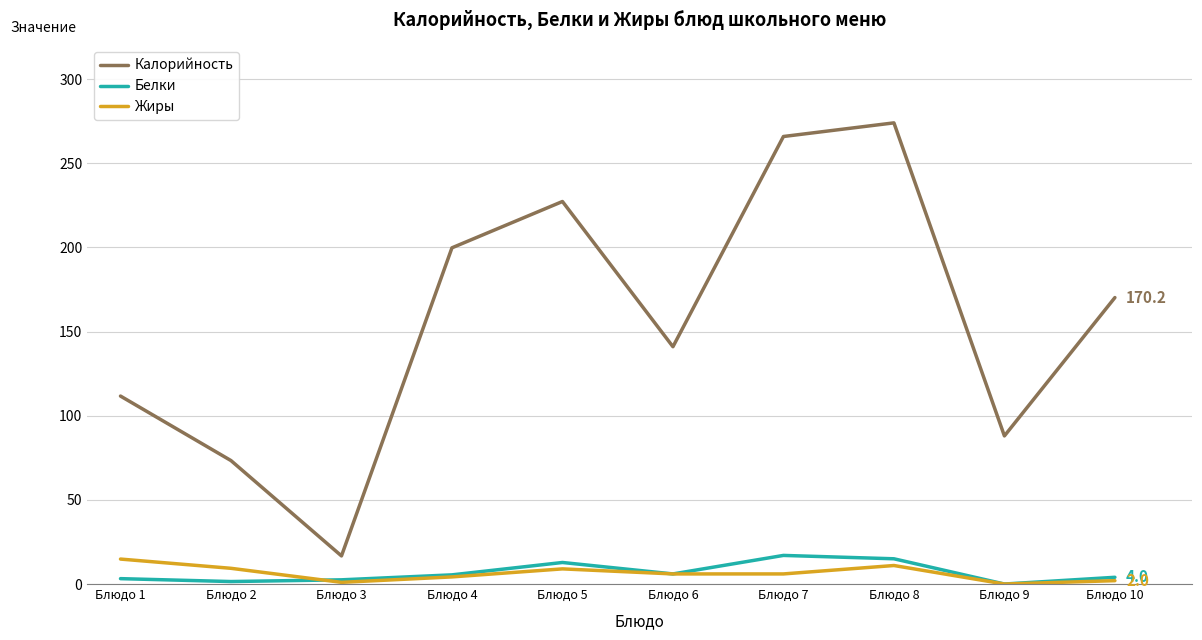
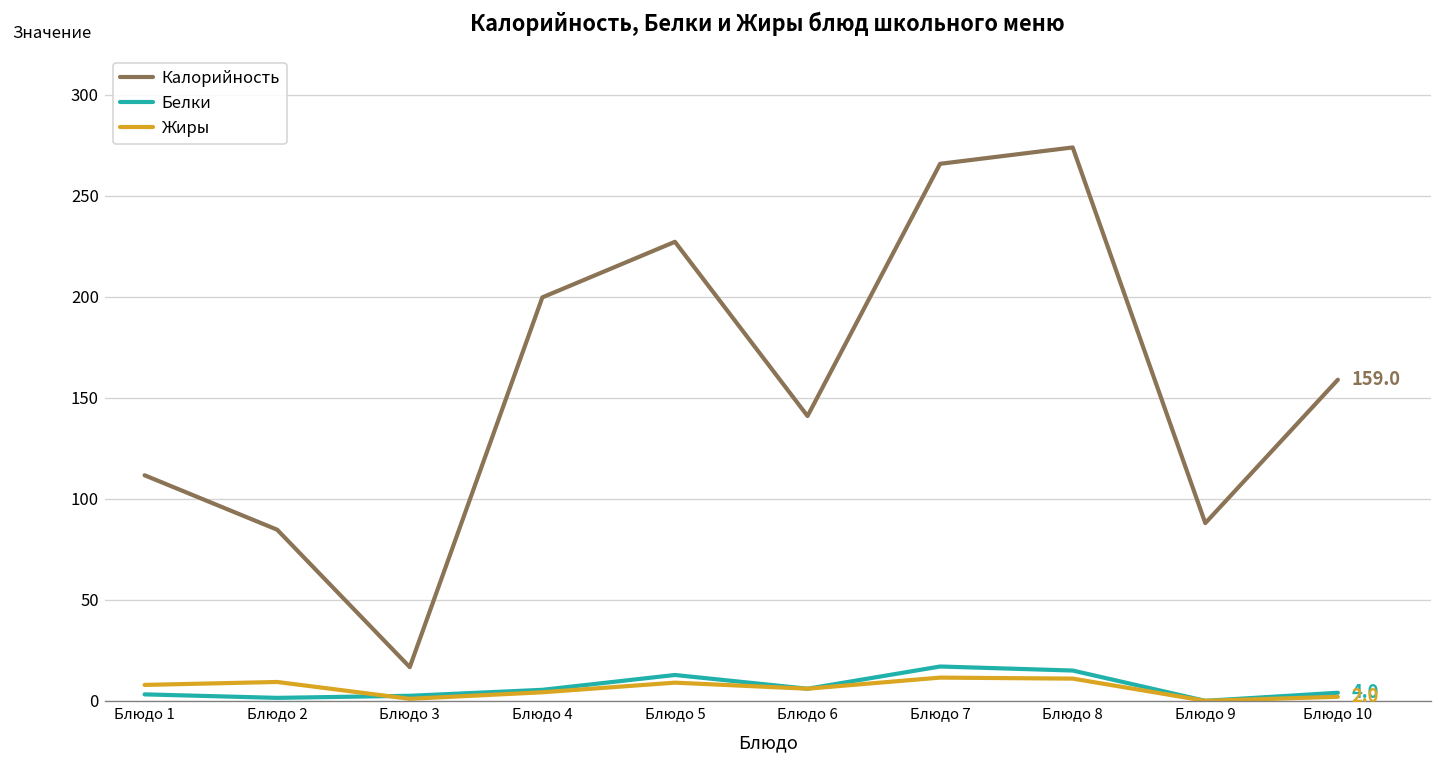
  {
    "Калорийность": {
-     "Блюдо 2": 73,
-     "Блюдо 10": 170.2
+     "Блюдо 2": 85,
+     "Блюдо 10": 159.0
    },
    "Белки": {
      "Блюдо 1": 3,
      "Блюдо 2": 1,
      "Блюдо 5": 13,
      "Блюдо 7": 17,
      "Блюдо 8": 15
    },
    "Жиры": {
-     "Блюдо 1": 15,
+     "Блюдо 1": 8,
      "Блюдо 2": 9,
      "Блюдо 5": 9,
-     "Блюдо 7": 6,
+     "Блюдо 7": 12,
      "Блюдо 8": 11
    }
  }
